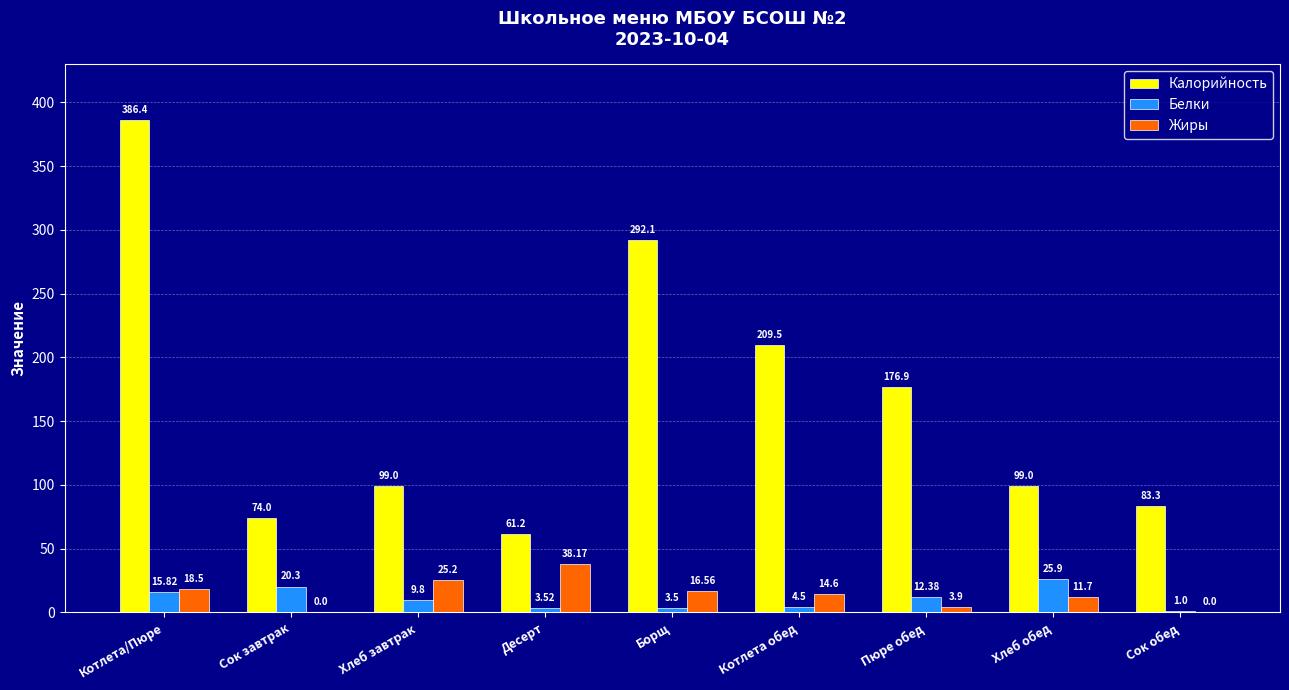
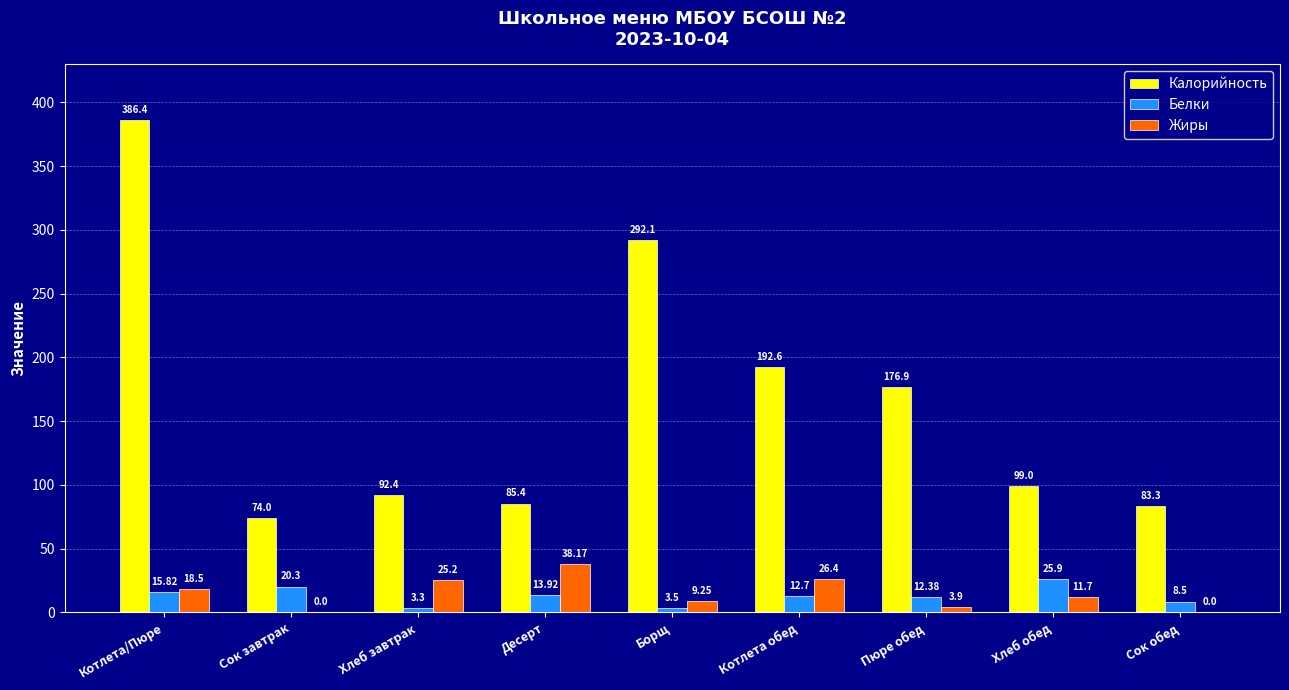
  {
    "Калорийность": {
      "Котлета/Пюре": 386.4,
      "Сок завтрак": 74.0,
-     "Хлеб завтрак": 99.0,
-     "Десерт": 61.2,
+     "Хлеб завтрак": 92.4,
+     "Десерт": 85.4,
      "Борщ": 292.1,
-     "Котлета обед": 209.5,
+     "Котлета обед": 192.6,
      "Пюре обед": 176.9,
      "Хлеб обед": 99.0,
      "Сок обед": 83.3
    },
    "Белки": {
      "Котлета/Пюре": 15.82,
      "Сок завтрак": 20.3,
-     "Хлеб завтрак": 9.8,
-     "Десерт": 3.52,
+     "Хлеб завтрак": 3.3,
+     "Десерт": 13.92,
      "Борщ": 3.5,
-     "Котлета обед": 4.5,
+     "Котлета обед": 12.7,
      "Пюре обед": 12.38,
      "Хлеб обед": 25.9,
-     "Сок обед": 1.0
+     "Сок обед": 8.5
    },
    "Жиры": {
      "Котлета/Пюре": 18.5,
      "Сок завтрак": 0.0,
      "Хлеб завтрак": 25.2,
      "Десерт": 38.17,
-     "Борщ": 16.56,
-     "Котлета обед": 14.6,
+     "Борщ": 9.25,
+     "Котлета обед": 26.4,
      "Пюре обед": 3.9,
      "Хлеб обед": 11.7,
      "Сок обед": 0.0
    }
  }
